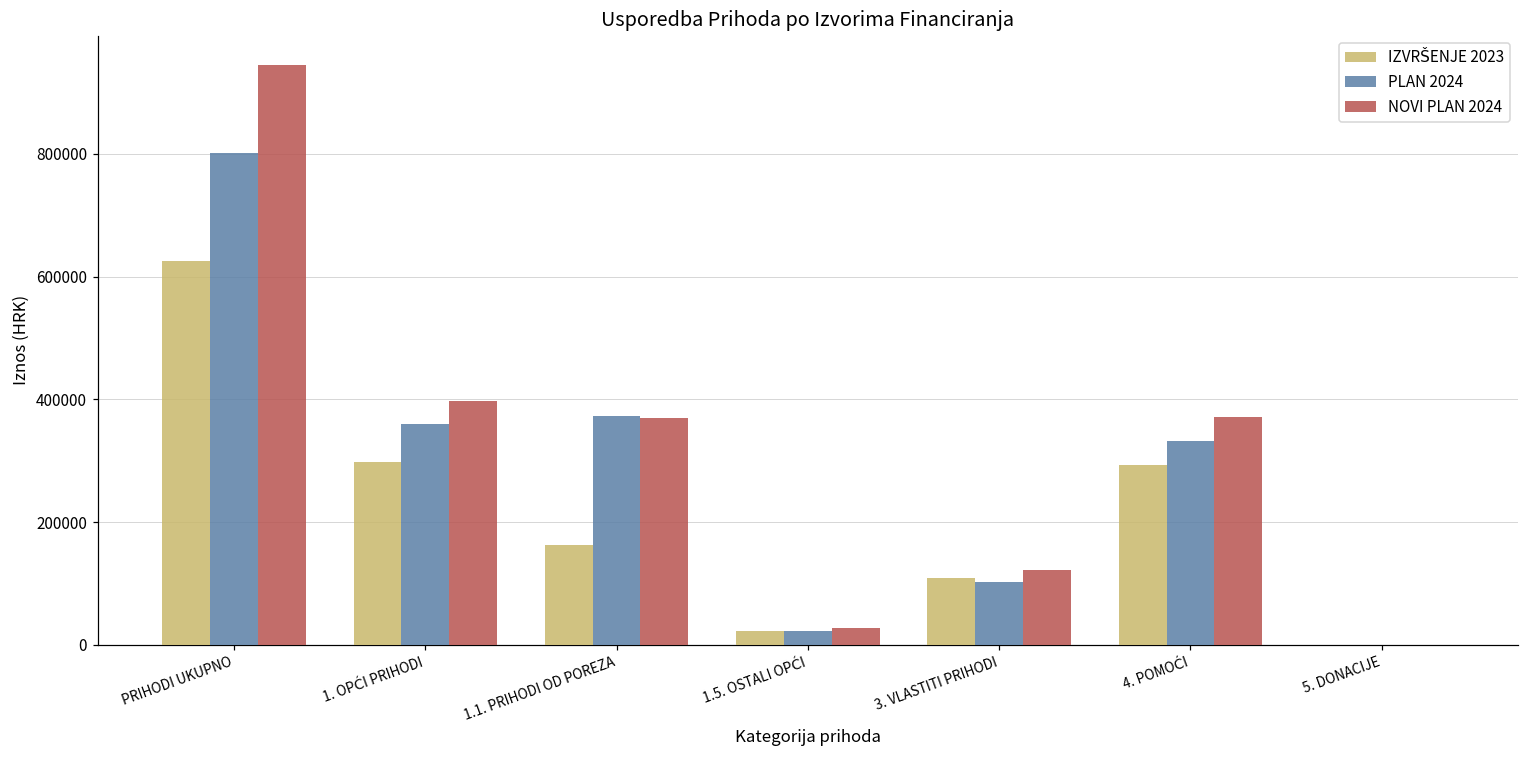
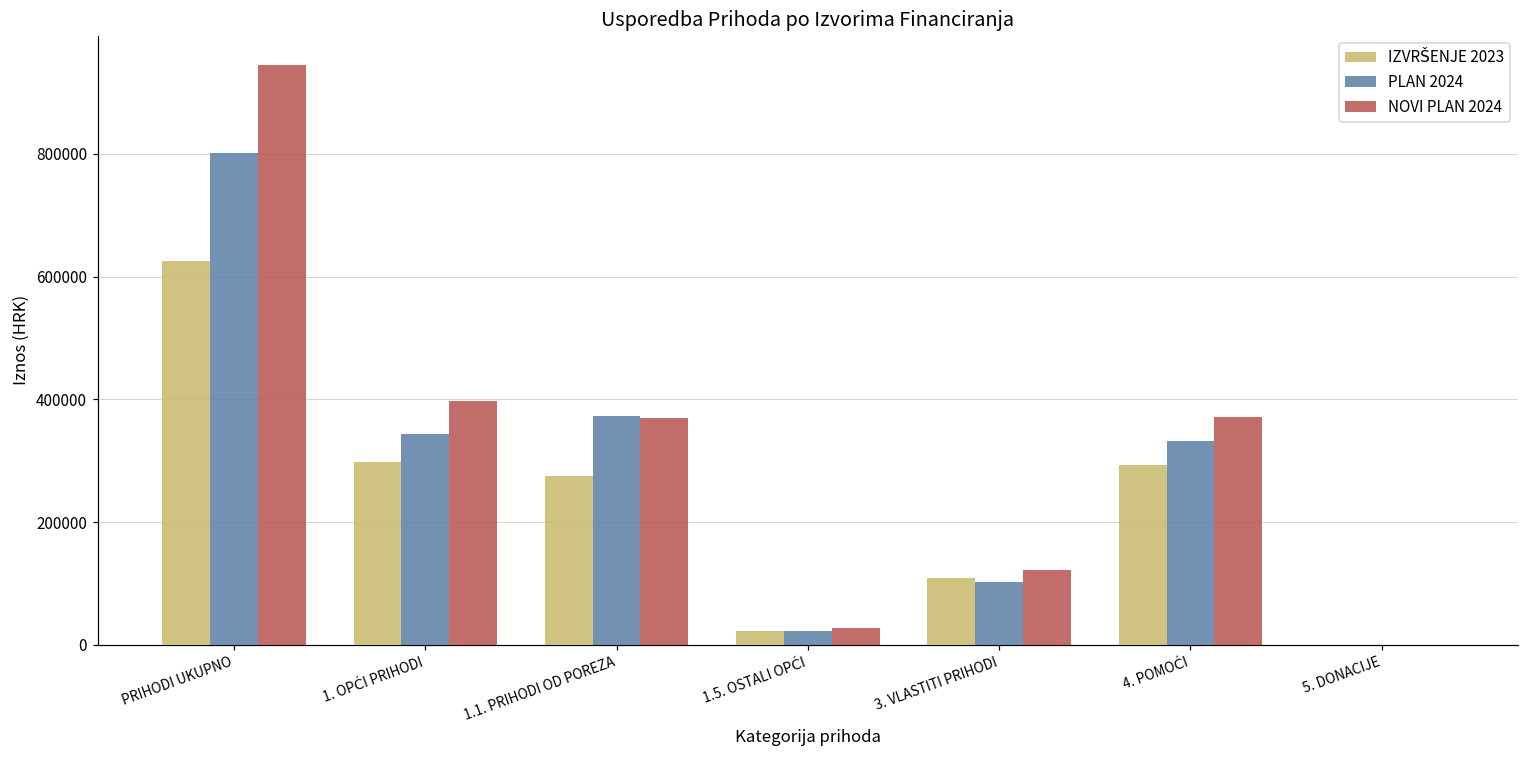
  {
    "IZVRŠENJE 2023": {
      "PRIHODI UKUPNO": 630000,
      "1. OPĆI PRIHODI": 300000,
-     "1.1. PRIHODI OD POREZA": 160000,
+     "1.1. PRIHODI OD POREZA": 270000,
      "1.5. OSTALI OPĆI": 20000,
      "3. VLASTITI PRIHODI": 110000,
      "4. POMOĆI": 290000,
      "5. DONACIJE": 0
    },
    "PLAN 2024": {
      "PRIHODI UKUPNO": 800000,
-     "1. OPĆI PRIHODI": 360000,
+     "1. OPĆI PRIHODI": 340000,
      "1.1. PRIHODI OD POREZA": 370000,
      "1.5. OSTALI OPĆI": 20000,
      "3. VLASTITI PRIHODI": 100000,
      "4. POMOĆI": 330000,
      "5. DONACIJE": 0
    },
    "NOVI PLAN 2024": {
      "PRIHODI UKUPNO": 950000,
      "1. OPĆI PRIHODI": 400000,
      "1.1. PRIHODI OD POREZA": 370000,
      "1.5. OSTALI OPĆI": 30000,
      "3. VLASTITI PRIHODI": 120000,
      "4. POMOĆI": 370000,
      "5. DONACIJE": 0
    }
  }
